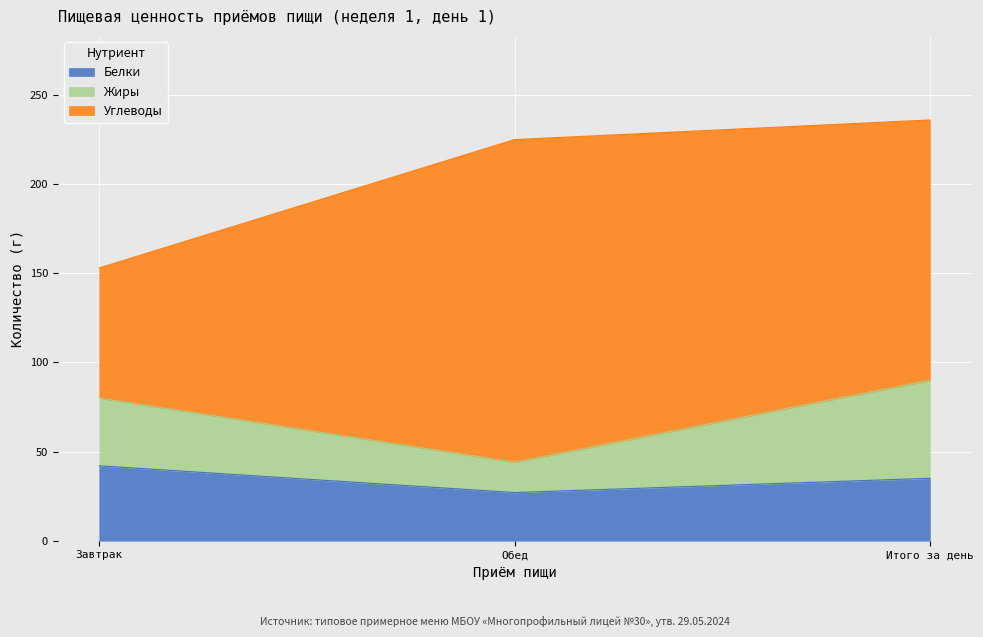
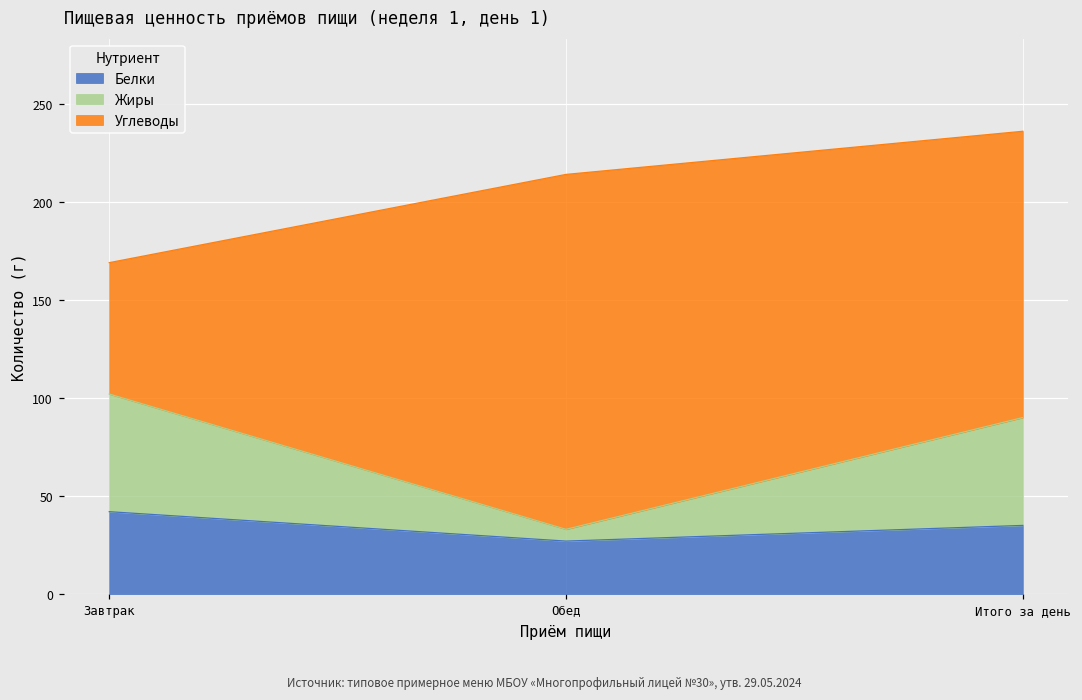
  {
    "Белки": {
      "Завтрак": 42,
      "Обед": 27,
      "Итого за день": 35
    },
    "Жиры": {
-     "Завтрак": 38,
-     "Обед": 17,
+     "Завтрак": 60,
+     "Обед": 6,
      "Итого за день": 55
    },
    "Углеводы": {
-     "Завтрак": 73,
+     "Завтрак": 67,
      "Обед": 181,
      "Итого за день": 146
    }
  }
